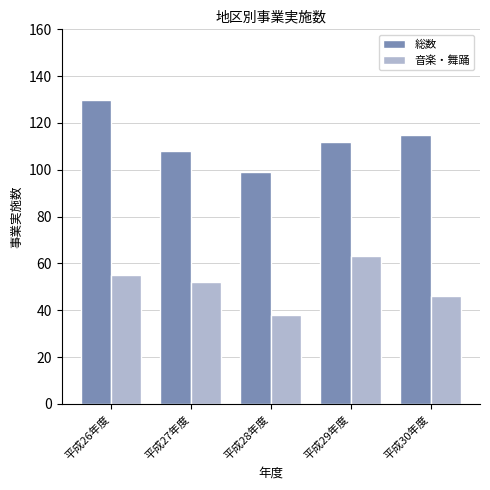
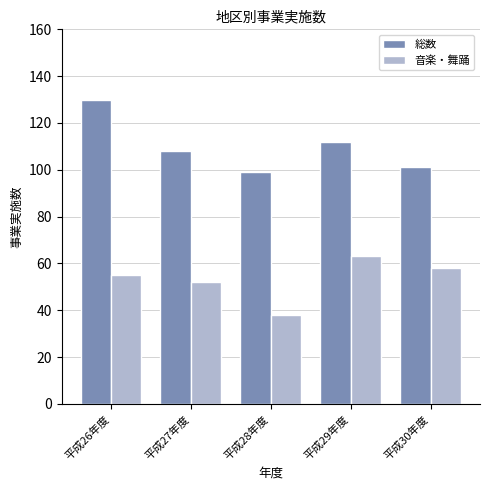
  {
    "総数": {
      "平成26年度": 130,
      "平成27年度": 108,
      "平成28年度": 99,
      "平成29年度": 112,
-     "平成30年度": 115
+     "平成30年度": 101
    },
    "音楽・舞踊": {
      "平成26年度": 55,
      "平成27年度": 52,
      "平成28年度": 38,
      "平成29年度": 63,
-     "平成30年度": 46
+     "平成30年度": 58
    }
  }
